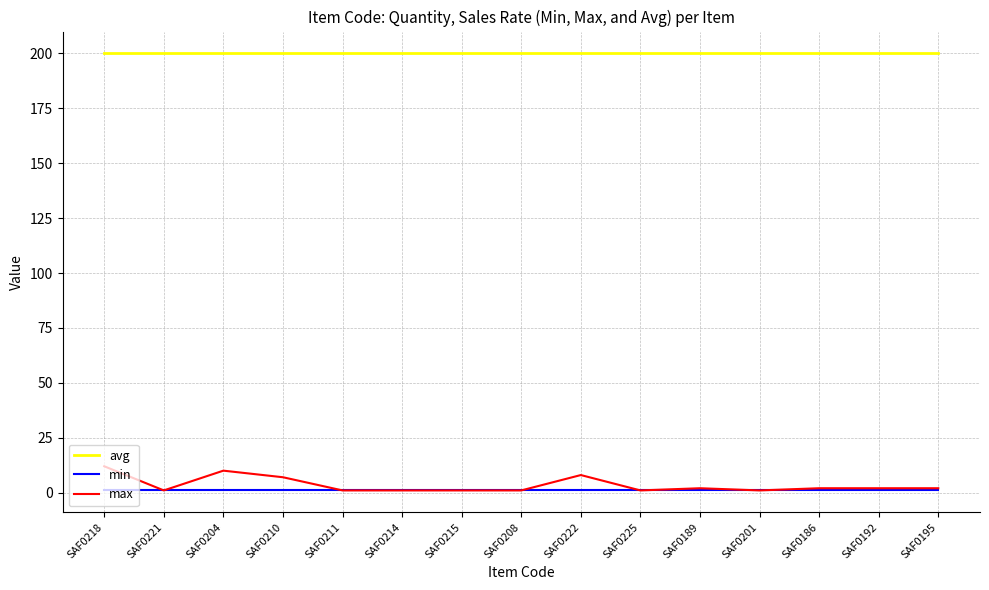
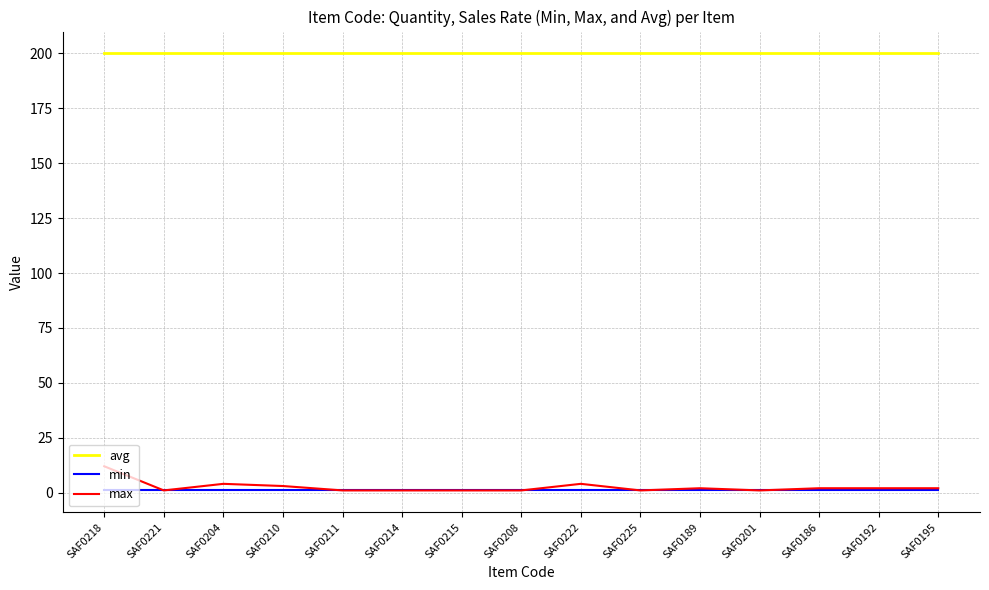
  {
    "avg": {
      "SAF0218": 200,
      "SAF0221": 200,
      "SAF0204": 200,
      "SAF0210": 200,
      "SAF0211": 200,
      "SAF0214": 200,
      "SAF0215": 200,
      "SAF0208": 200,
      "SAF0222": 200,
      "SAF0225": 200,
      "SAF0189": 200,
      "SAF0201": 200,
      "SAF0186": 200,
      "SAF0192": 200,
      "SAF0195": 200
    },
    "min": {
      "SAF0204": 1,
      "SAF0210": 1,
      "SAF0222": 1
    },
    "max": {
-     "SAF0204": 10,
-     "SAF0210": 7,
-     "SAF0222": 8
+     "SAF0204": 4,
+     "SAF0210": 3,
+     "SAF0222": 4
    }
  }
